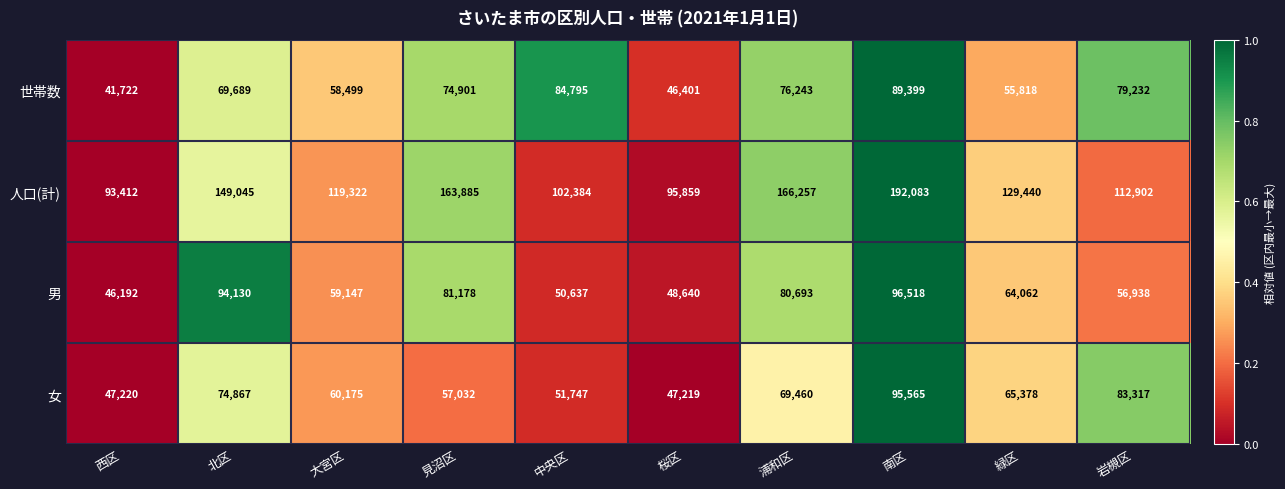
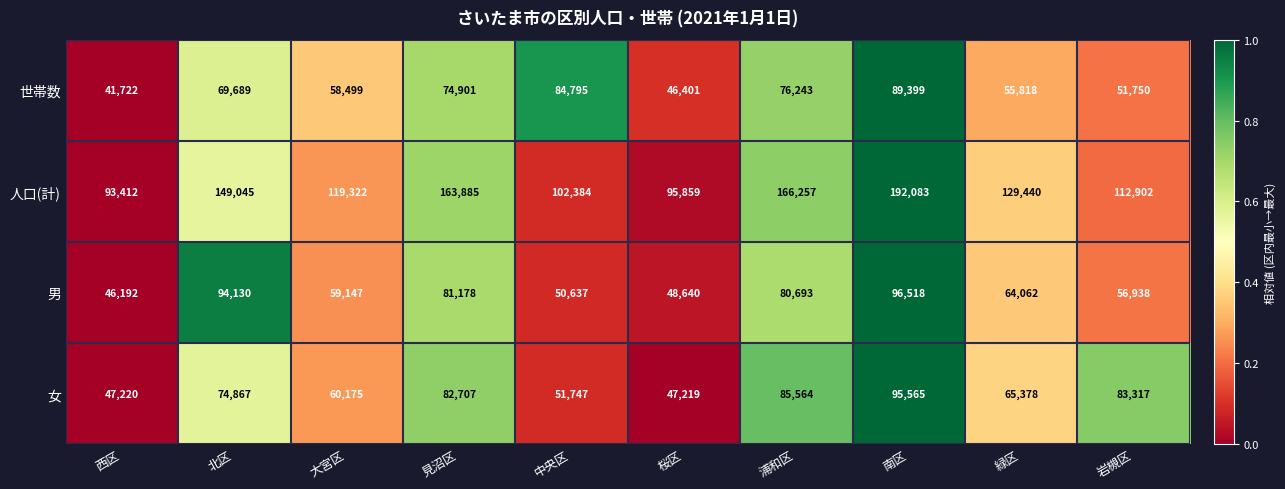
  {
    "世帯数": {
      "西区": "41,722",
      "北区": "69,689",
      "大宮区": "58,499",
      "見沼区": "74,901",
      "中央区": "84,795",
      "桜区": "46,401",
      "浦和区": "76,243",
      "南区": "89,399",
      "緑区": "55,818",
-     "岩槻区": "79,232"
+     "岩槻区": "51,750"
    },
    "人口(計)": {
      "西区": "93,412",
      "北区": "149,045",
      "大宮区": "119,322",
      "見沼区": "163,885",
      "中央区": "102,384",
      "桜区": "95,859",
      "浦和区": "166,257",
      "南区": "192,083",
      "緑区": "129,440",
      "岩槻区": "112,902"
    },
    "男": {
      "西区": "46,192",
      "北区": "94,130",
      "大宮区": "59,147",
      "見沼区": "81,178",
      "中央区": "50,637",
      "桜区": "48,640",
      "浦和区": "80,693",
      "南区": "96,518",
      "緑区": "64,062",
      "岩槻区": "56,938"
    },
    "女": {
      "西区": "47,220",
      "北区": "74,867",
      "大宮区": "60,175",
-     "見沼区": "57,032",
+     "見沼区": "82,707",
      "中央区": "51,747",
      "桜区": "47,219",
-     "浦和区": "69,460",
+     "浦和区": "85,564",
      "南区": "95,565",
      "緑区": "65,378",
      "岩槻区": "83,317"
    }
  }
